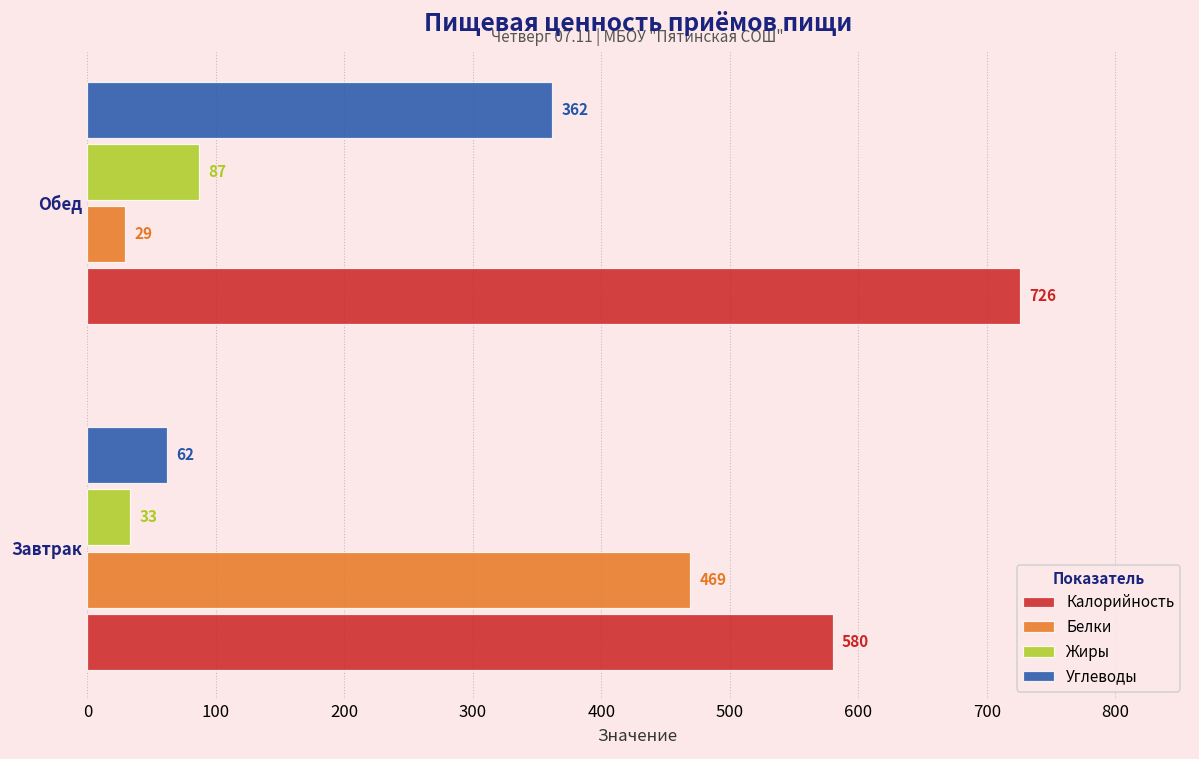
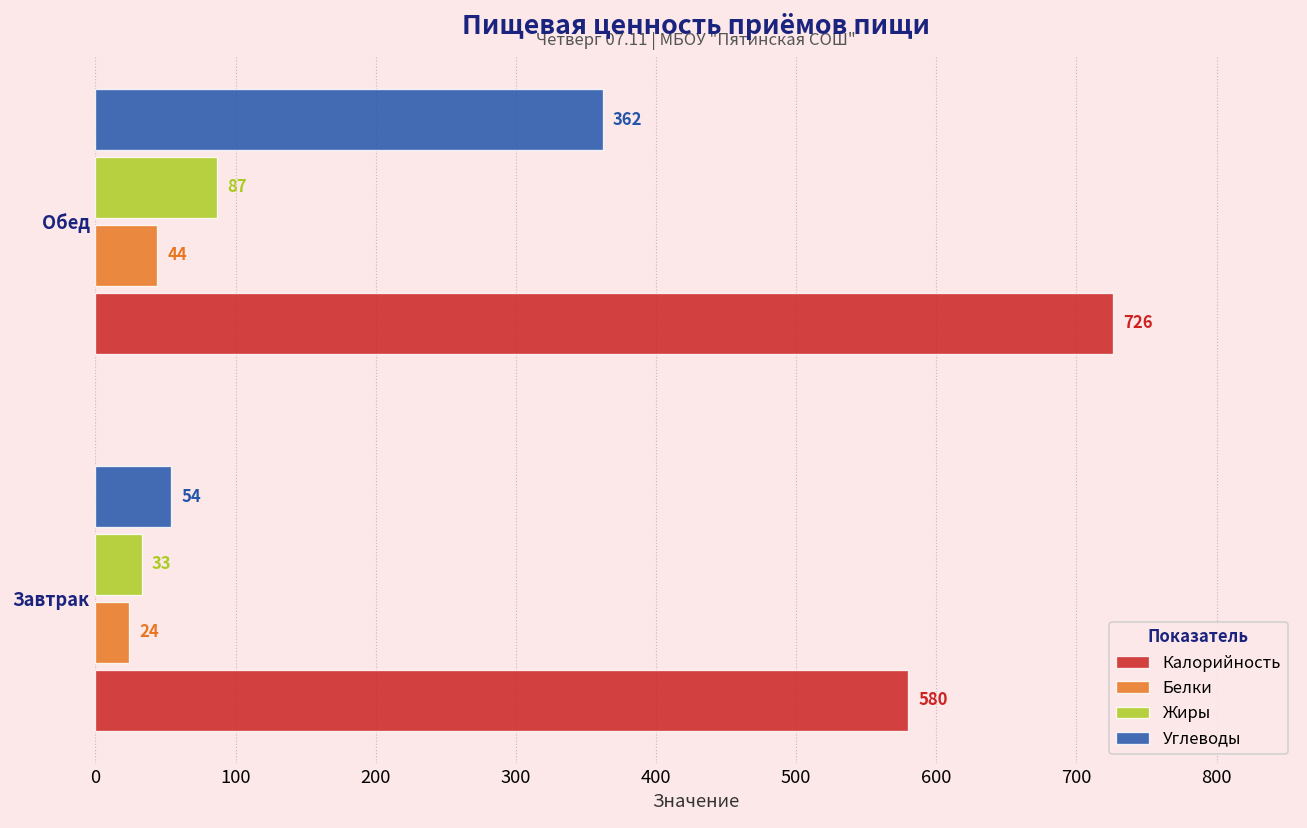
  {
    "Калорийность": {
      "Обед": 726,
      "Завтрак": 580
    },
    "Белки": {
-     "Обед": 29,
-     "Завтрак": 469
+     "Обед": 44,
+     "Завтрак": 24
    },
    "Жиры": {
      "Обед": 87,
      "Завтрак": 33
    },
    "Углеводы": {
      "Обед": 362,
-     "Завтрак": 62
+     "Завтрак": 54
    }
  }
